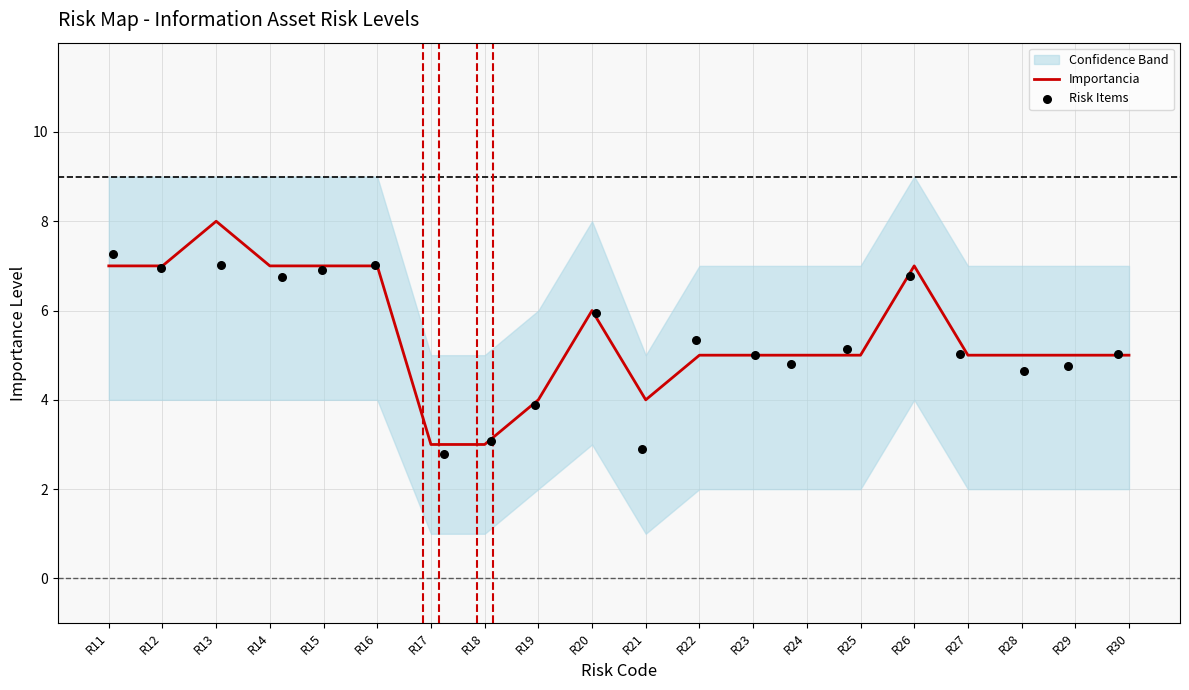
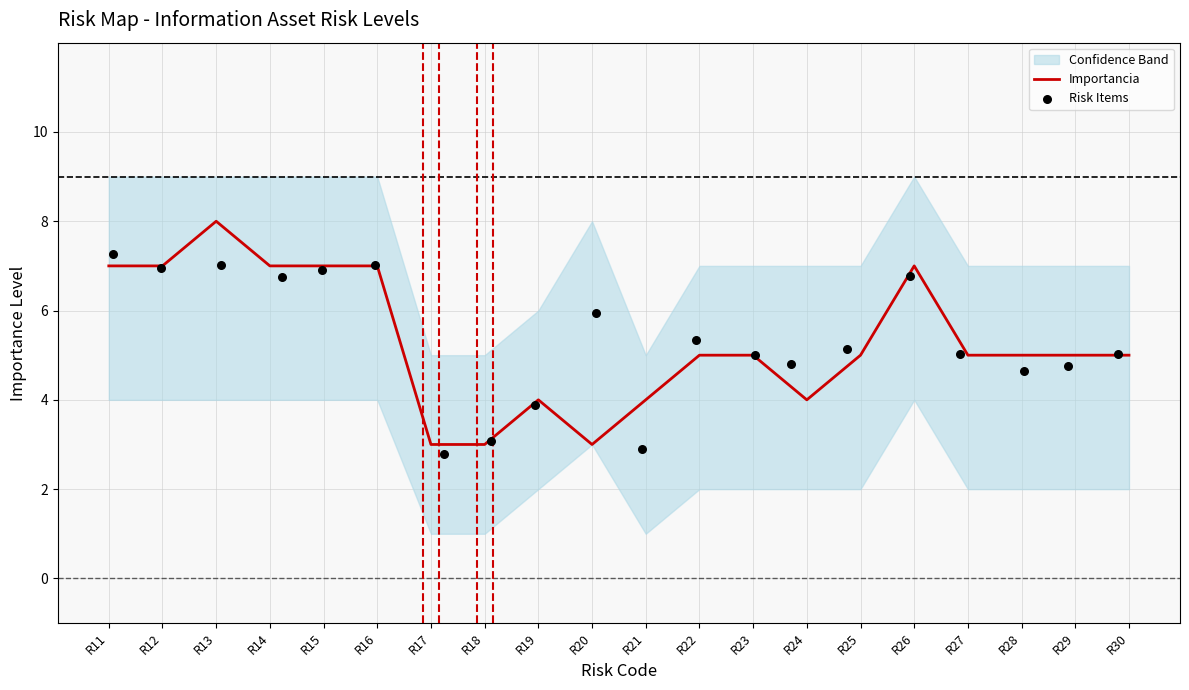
  {
    "Importancia": {
      "R11": 7,
      "R13": 8,
      "R14": 7,
      "R15": 7,
      "R17": 3,
      "R18": 3,
      "R19": 4,
-     "R20": 6,
+     "R20": 3,
      "R21": 4,
      "R22": 5,
-     "R24": 5,
+     "R24": 4,
      "R25": 5,
      "R26": 7,
      "R27": 5,
      "R28": 5,
      "R29": 5,
      "R30": 5
    }
  }
